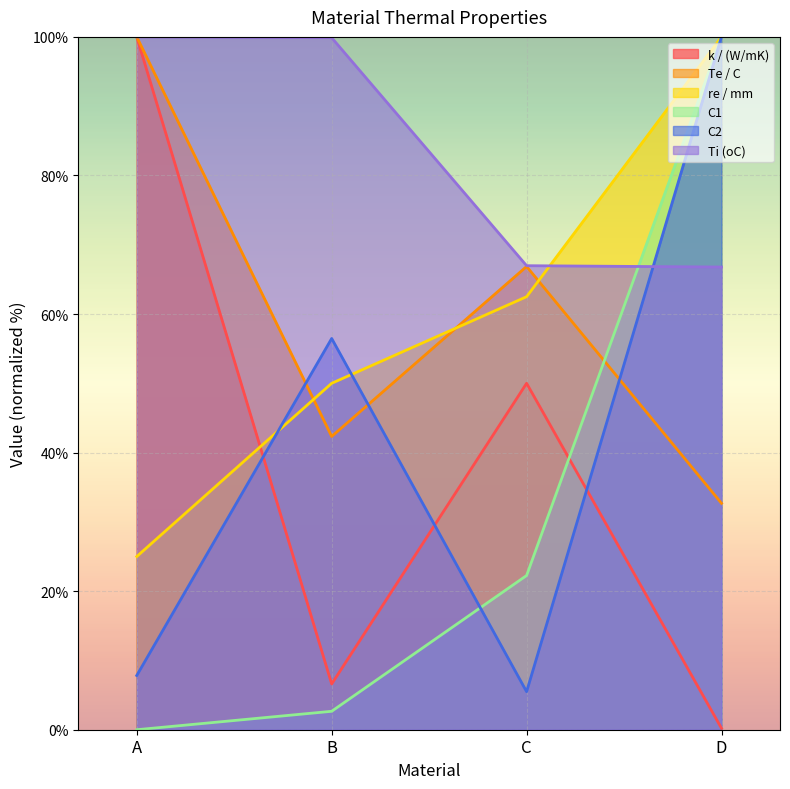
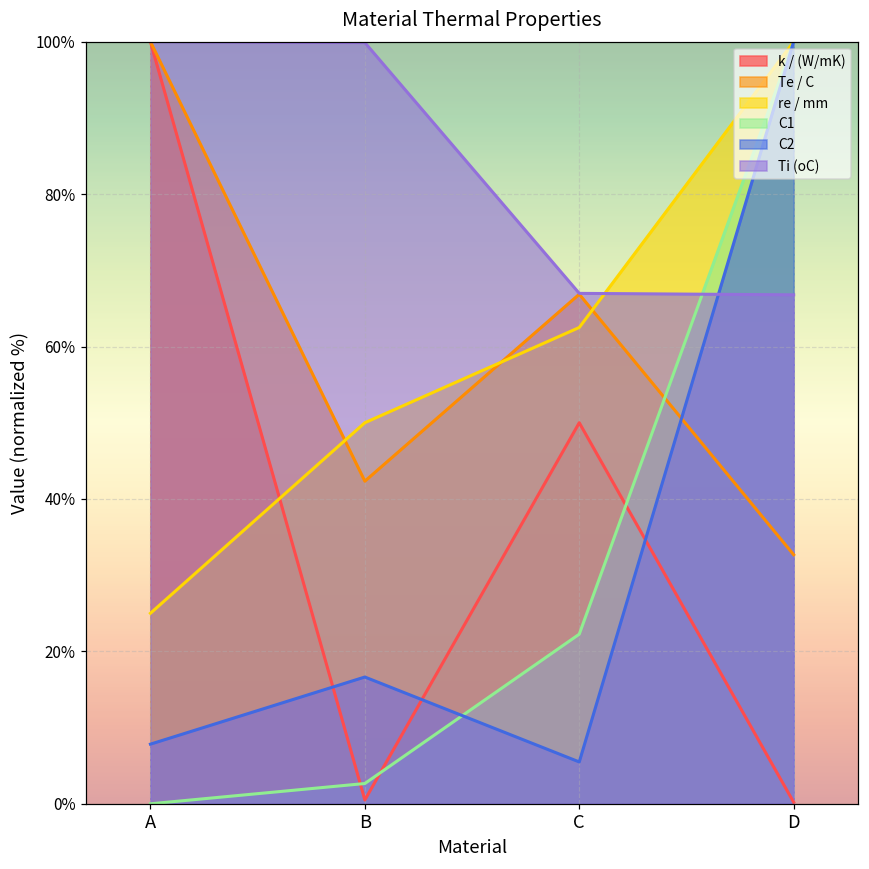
  {
    "k / (W/mK)": {
-     "B": "7%",
+     "B": "0%",
      "C": "50%",
      "D": "0%"
    },
    "Te / C": {
      "B": "42%",
      "D": "33%"
    },
    "re / mm": {
      "A": "25%",
      "B": "50%",
      "C": "62%"
    },
    "C1": {
      "A": "0%",
      "B": "3%",
      "C": "22%"
    },
    "C2": {
      "A": "8%",
-     "B": "56%",
+     "B": "17%",
      "C": "5%"
    },
    "Ti (oC)": {
      "B": "100%",
      "D": "67%"
    }
  }
